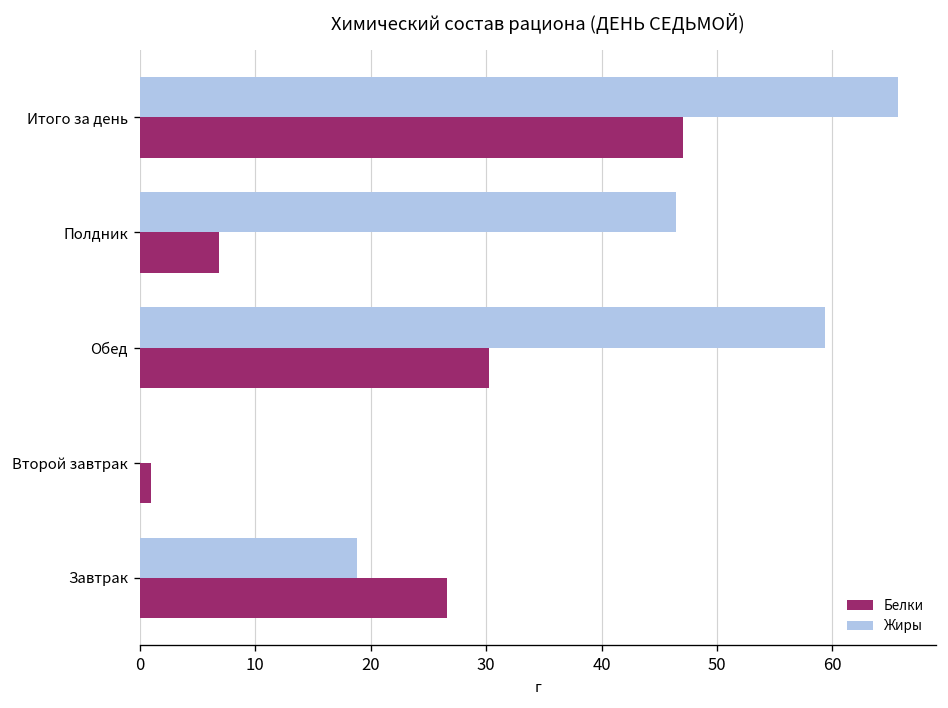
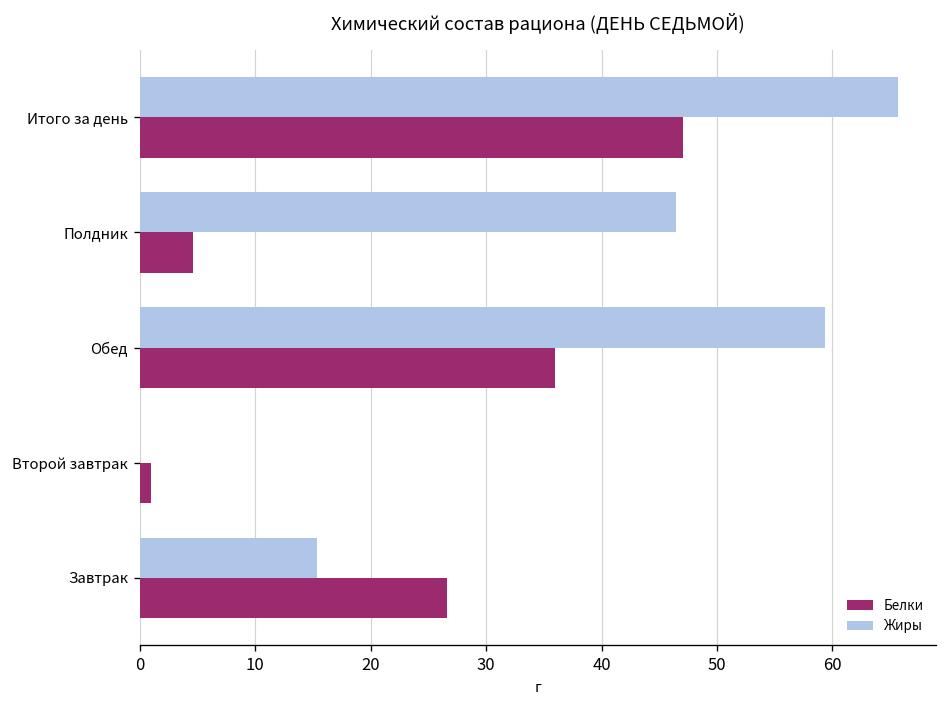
  {
    "Белки": {
      "Итого за день": 47,
-     "Полдник": 7,
-     "Обед": 30,
+     "Полдник": 5,
+     "Обед": 36,
      "Второй завтрак": 1,
      "Завтрак": 27
    },
    "Жиры": {
      "Итого за день": 66,
      "Полдник": 46,
      "Обед": 59,
      "Второй завтрак": 0,
-     "Завтрак": 19
+     "Завтрак": 15
    }
  }
